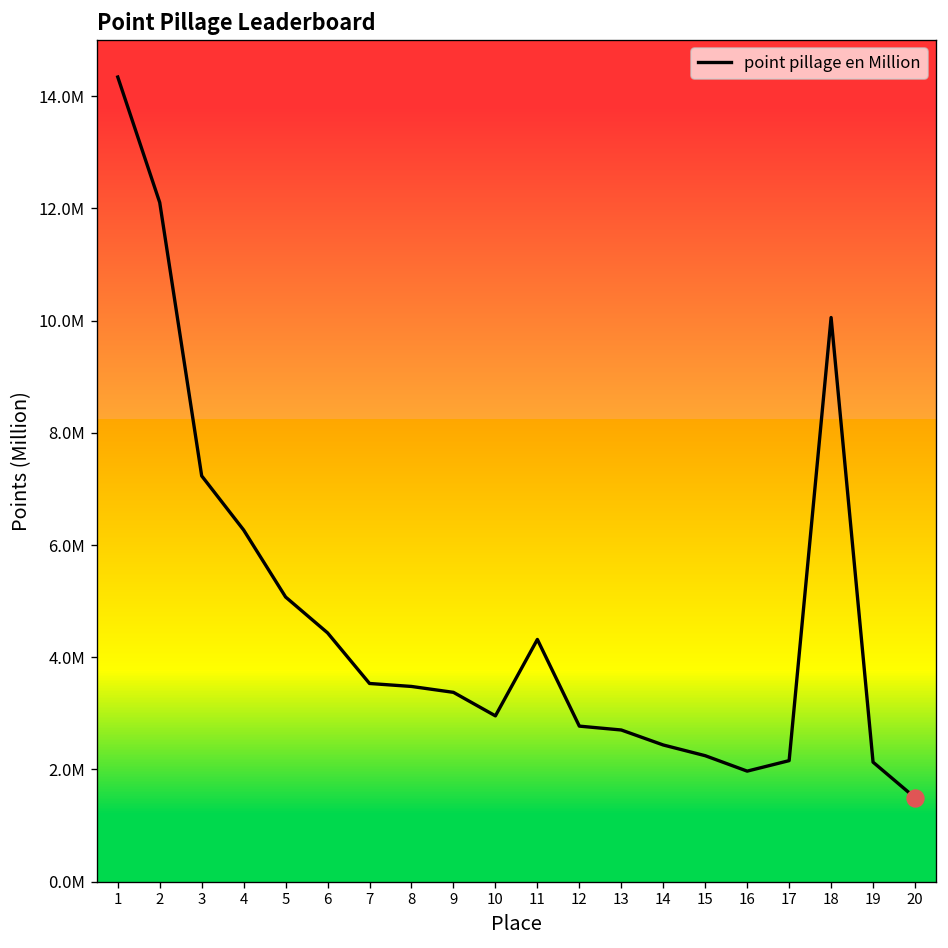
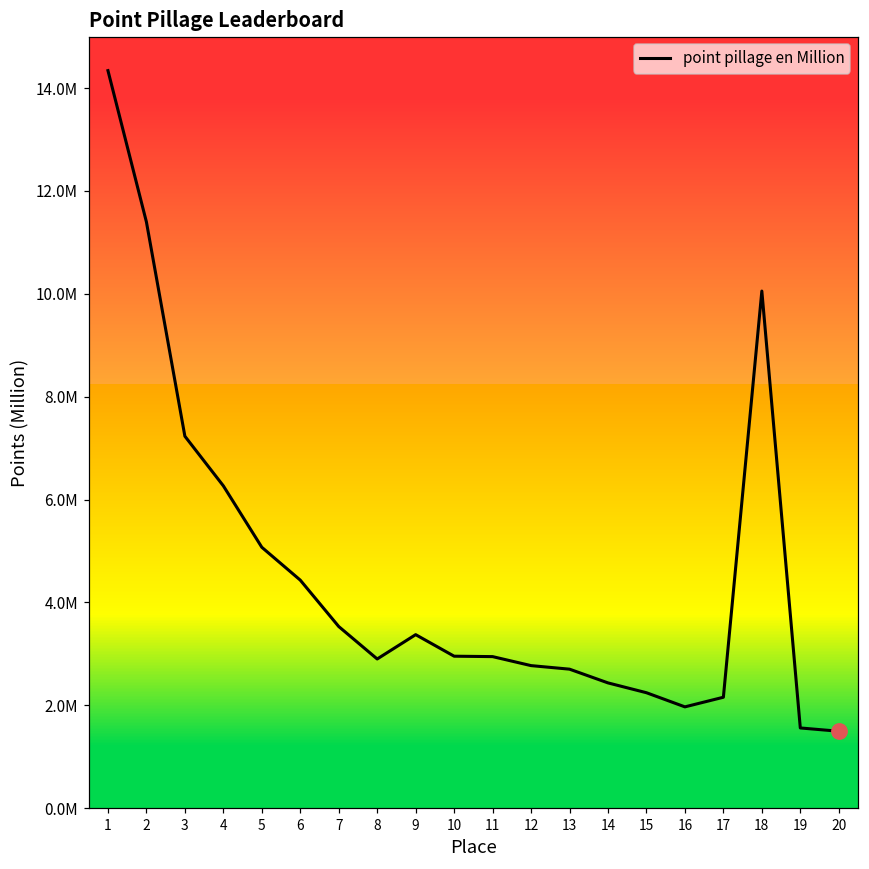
  {
    "point pillage en Million": {
      "1": 14300000,
-     "2": 12100000,
+     "2": 11400000,
      "3": 7200000,
      "4": 6300000,
      "5": 5100000,
      "6": 4400000,
      "7": 3500000,
-     "8": 3500000,
+     "8": 2900000,
      "9": 3400000,
      "10": 3000000,
-     "11": 4300000,
+     "11": 2900000,
      "12": 2800000,
      "13": 2700000,
      "14": 2400000,
      "15": 2200000,
      "16": 2000000,
      "17": 2200000,
      "18": 10100000,
-     "19": 2100000
+     "19": 1600000
    }
  }
